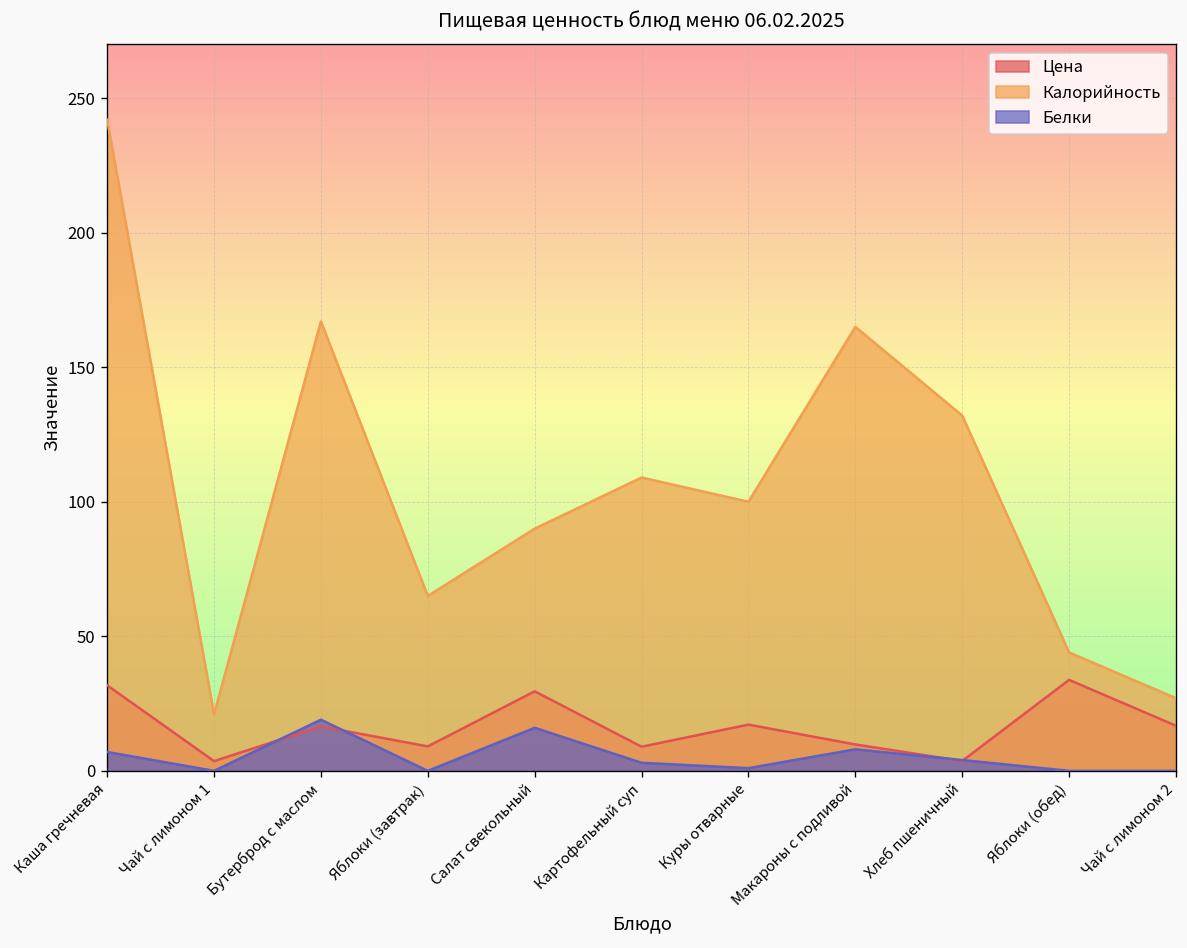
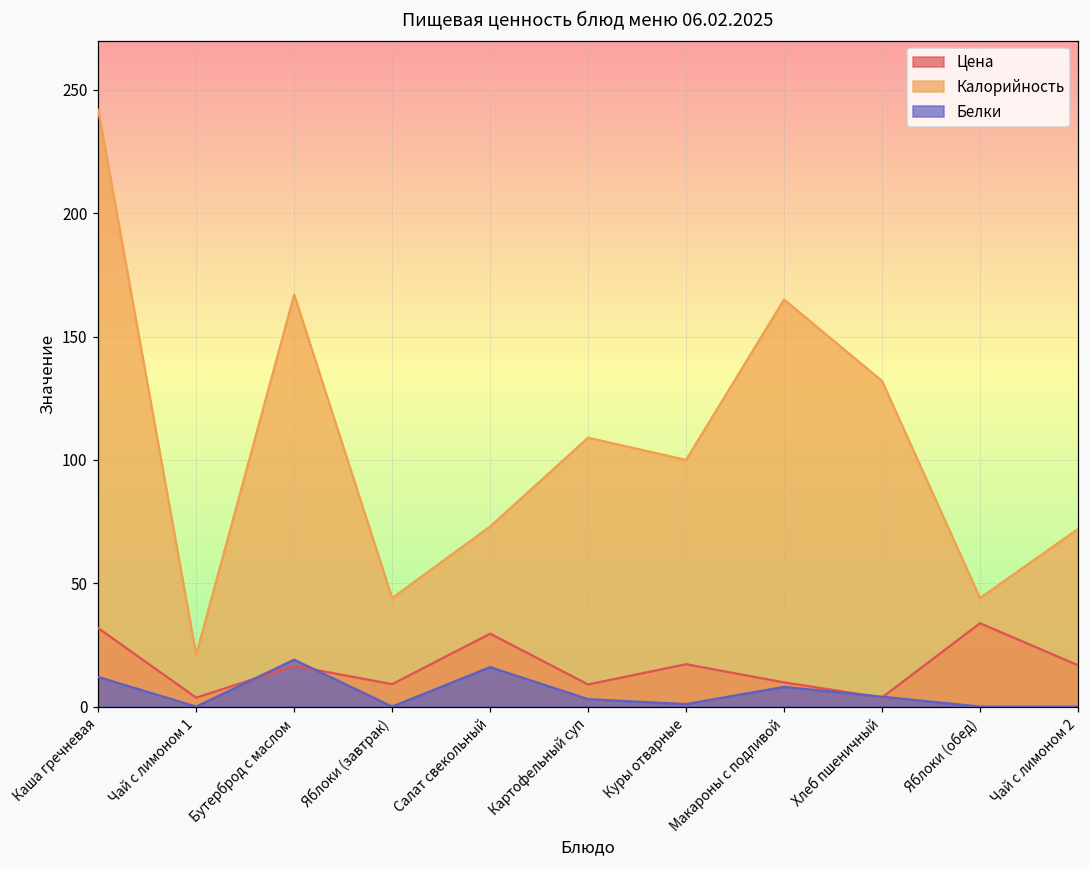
  {
    "Цена": {
      "Каша гречневая": 32,
      "Чай с лимоном 1": 4,
      "Бутерброд с маслом": 17,
      "Яблоки (завтрак)": 9,
      "Салат свекольный": 30,
      "Картофельный суп": 9,
      "Куры отварные": 17,
      "Макароны с подливой": 10,
      "Яблоки (обед)": 34,
      "Чай с лимоном 2": 17
    },
    "Калорийность": {
      "Каша гречневая": 242,
      "Чай с лимоном 1": 21,
      "Бутерброд с маслом": 167,
-     "Яблоки (завтрак)": 65,
-     "Салат свекольный": 90,
+     "Яблоки (завтрак)": 44,
+     "Салат свекольный": 73,
      "Картофельный суп": 109,
      "Куры отварные": 100,
      "Макароны с подливой": 165,
      "Хлеб пшеничный": 132,
      "Яблоки (обед)": 44,
-     "Чай с лимоном 2": 27
+     "Чай с лимоном 2": 72
    },
    "Белки": {
-     "Каша гречневая": 7,
+     "Каша гречневая": 12,
      "Чай с лимоном 1": 0,
      "Бутерброд с маслом": 19,
      "Яблоки (завтрак)": 0,
      "Салат свекольный": 16,
      "Картофельный суп": 3,
      "Куры отварные": 1,
      "Макароны с подливой": 8,
      "Яблоки (обед)": 0,
      "Чай с лимоном 2": 0
    }
  }
